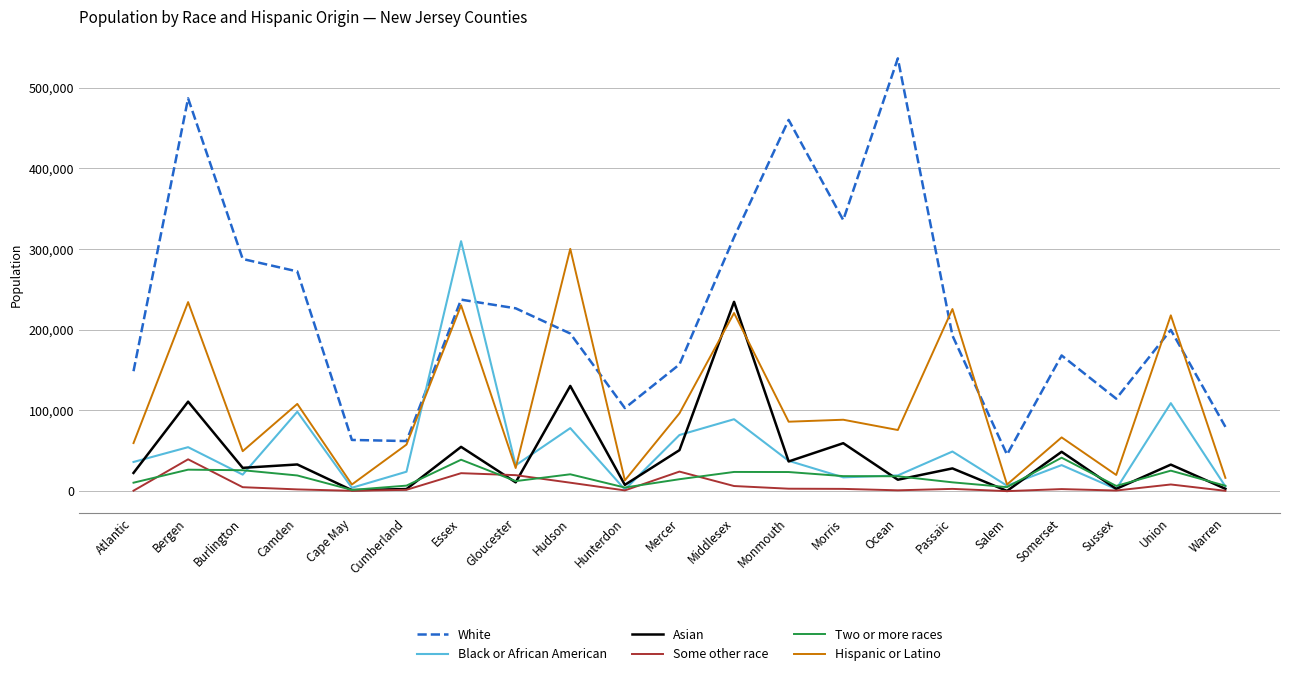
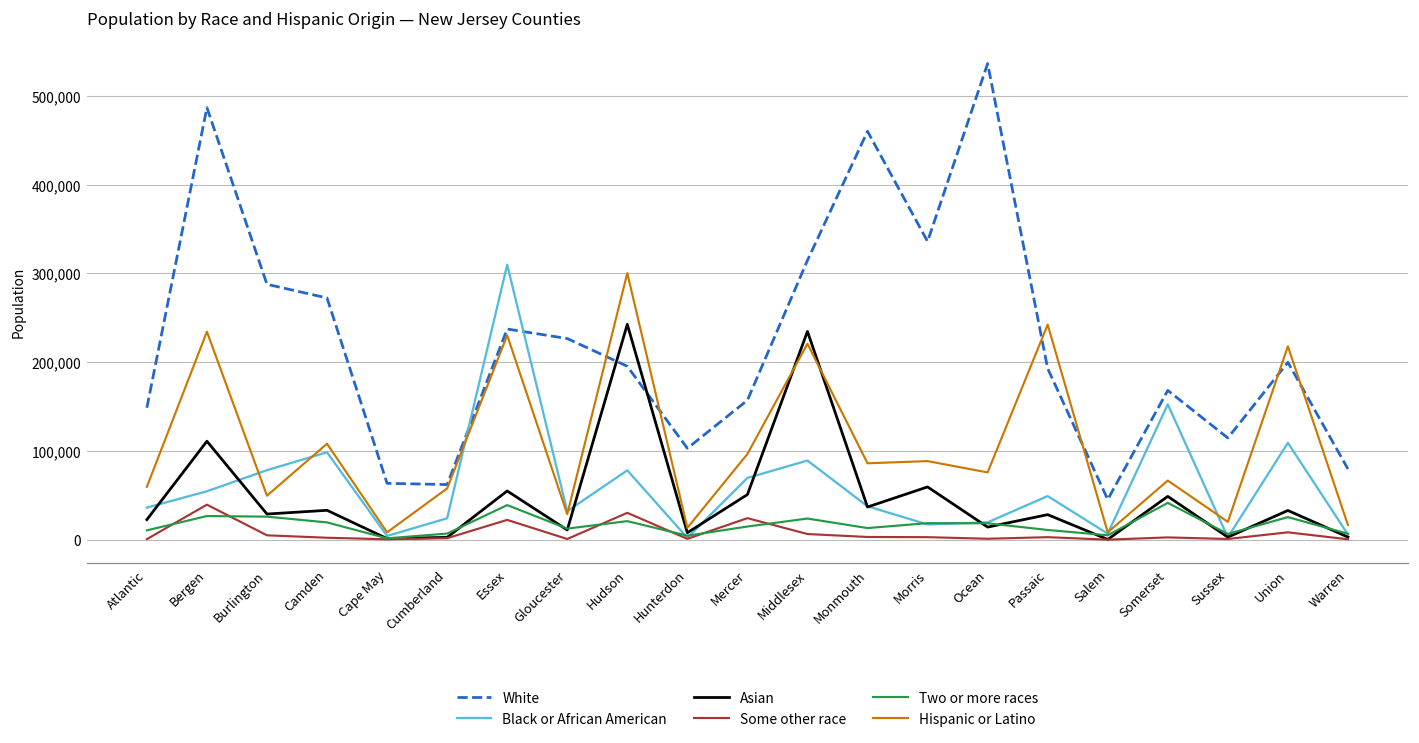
  {
    "White": {
      "Atlantic": "150,000",
      "Bergen": "490,000",
      "Burlington": "290,000",
      "Camden": "270,000",
      "Cape May": "60,000",
      "Cumberland": "60,000",
      "Essex": "240,000",
      "Gloucester": "230,000",
      "Hudson": "200,000",
      "Hunterdon": "100,000",
      "Mercer": "160,000",
      "Middlesex": "310,000",
      "Monmouth": "460,000",
      "Morris": "340,000",
      "Ocean": "540,000",
      "Passaic": "190,000",
      "Salem": "50,000",
      "Somerset": "170,000",
      "Sussex": "110,000",
      "Union": "200,000",
      "Warren": "80,000"
    },
    "Black or African American": {
      "Atlantic": "40,000",
      "Bergen": "50,000",
-     "Burlington": "20,000",
+     "Burlington": "80,000",
      "Camden": "100,000",
      "Cumberland": "20,000",
      "Essex": "310,000",
      "Gloucester": "30,000",
      "Hudson": "80,000",
      "Mercer": "70,000",
      "Middlesex": "90,000",
      "Passaic": "50,000",
-     "Somerset": "30,000",
+     "Somerset": "150,000",
      "Union": "110,000"
    },
    "Asian": {
      "Atlantic": "20,000",
      "Bergen": "110,000",
      "Camden": "30,000",
      "Essex": "50,000",
-     "Hudson": "130,000",
+     "Hudson": "240,000",
      "Hunterdon": "10,000",
      "Mercer": "50,000",
      "Middlesex": "230,000",
      "Morris": "60,000",
      "Ocean": "10,000",
      "Passaic": "30,000",
      "Somerset": "50,000",
      "Union": "30,000"
    },
    "Some other race": {
      "Atlantic": "0",
      "Bergen": "40,000",
      "Burlington": "0",
      "Camden": "0",
      "Essex": "20,000",
-     "Gloucester": "20,000",
-     "Hudson": "10,000",
+     "Gloucester": "0",
+     "Hudson": "30,000",
      "Mercer": "20,000",
      "Middlesex": "10,000",
      "Monmouth": "0",
      "Morris": "0",
      "Ocean": "0",
      "Passaic": "0",
      "Somerset": "0",
      "Union": "10,000"
    },
    "Two or more races": {
      "Atlantic": "10,000",
      "Bergen": "30,000",
      "Camden": "20,000",
      "Cumberland": "10,000",
      "Essex": "40,000",
      "Hudson": "20,000",
      "Mercer": "10,000",
      "Middlesex": "20,000",
-     "Monmouth": "20,000",
+     "Monmouth": "10,000",
      "Passaic": "10,000",
      "Somerset": "40,000",
      "Sussex": "10,000",
      "Union": "30,000"
    },
    "Hispanic or Latino": {
      "Atlantic": "60,000",
      "Bergen": "230,000",
      "Burlington": "50,000",
      "Camden": "110,000",
      "Cape May": "10,000",
      "Cumberland": "60,000",
      "Essex": "230,000",
      "Gloucester": "30,000",
      "Hudson": "300,000",
      "Hunterdon": "10,000",
      "Mercer": "100,000",
      "Middlesex": "220,000",
      "Monmouth": "90,000",
      "Morris": "90,000",
      "Ocean": "80,000",
-     "Passaic": "230,000",
+     "Passaic": "240,000",
      "Somerset": "70,000",
      "Sussex": "20,000",
      "Union": "220,000",
      "Warren": "20,000"
    }
  }
